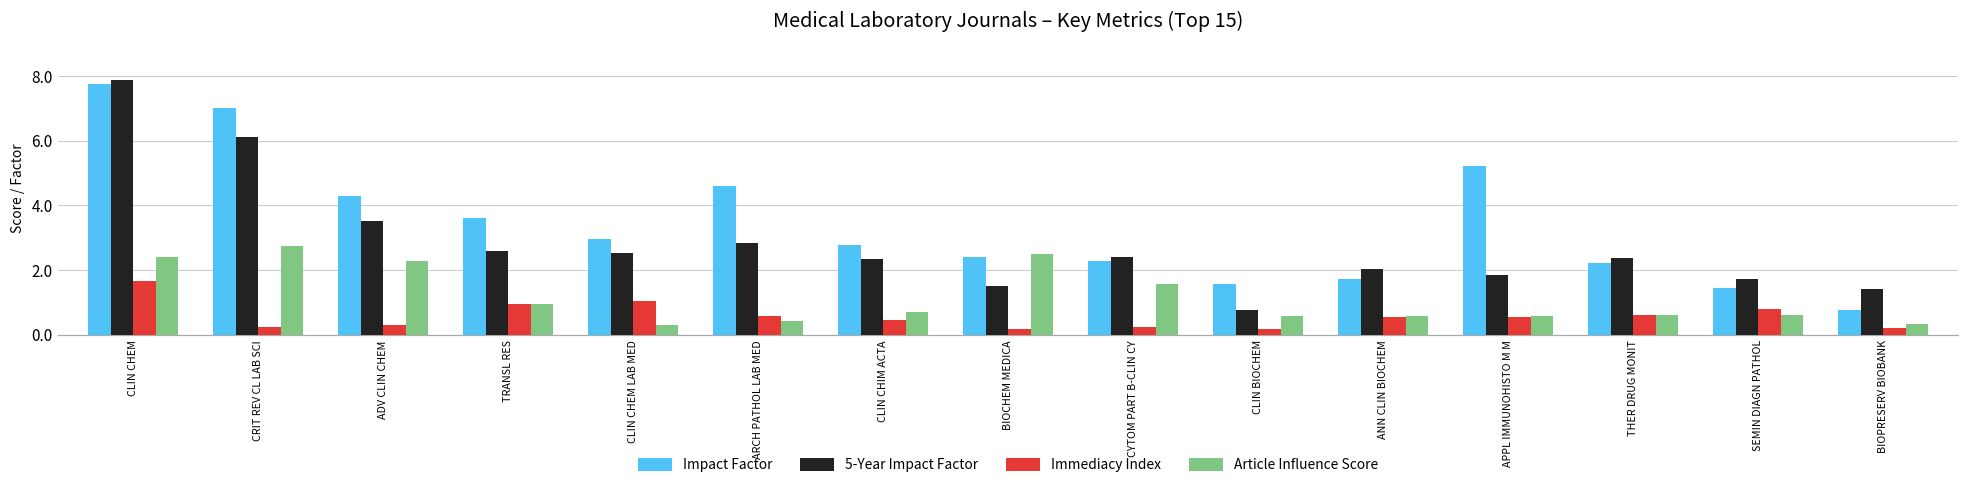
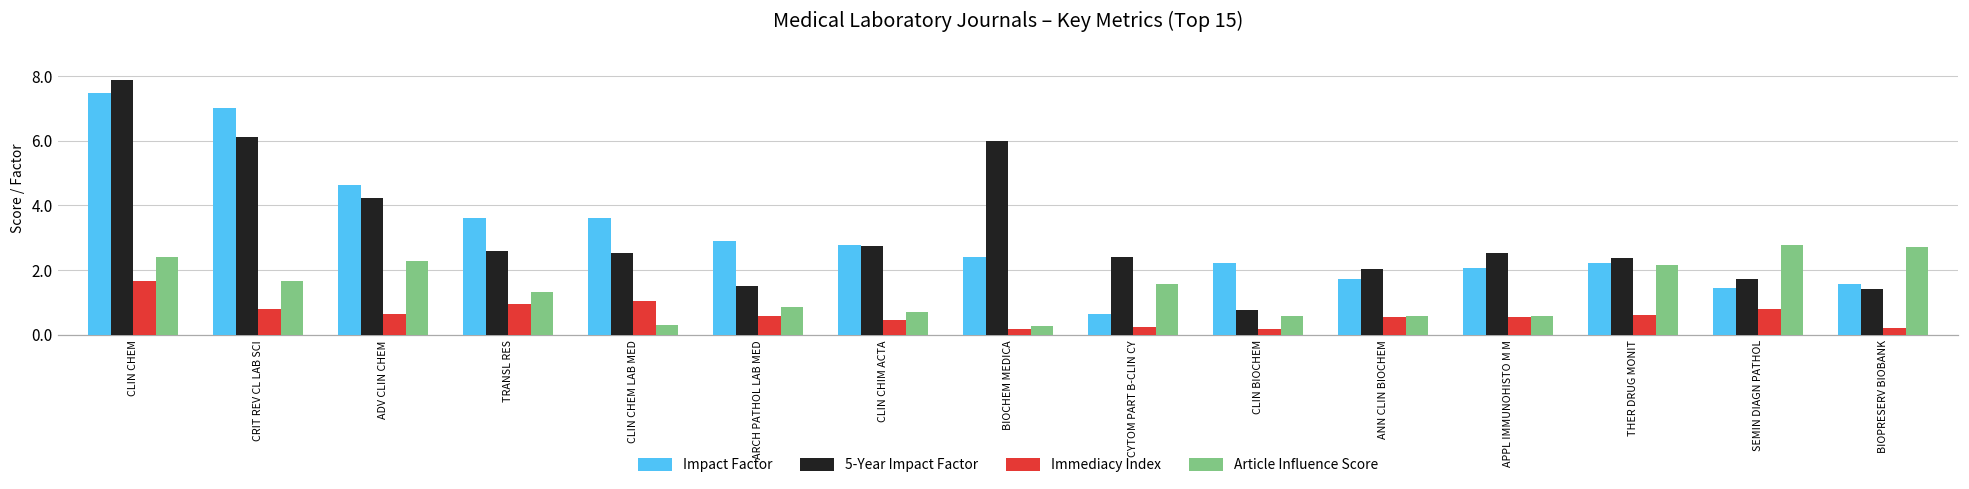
  {
    "Impact Factor": {
-     "CLIN CHEM": 7.8,
+     "CLIN CHEM": 7.5,
      "CRIT REV CL LAB SCI": 7.0,
-     "ADV CLIN CHEM": 4.3,
+     "ADV CLIN CHEM": 4.6,
      "TRANSL RES": 3.6,
-     "CLIN CHEM LAB MED": 3.0,
-     "ARCH PATHOL LAB MED": 4.6,
+     "CLIN CHEM LAB MED": 3.6,
+     "ARCH PATHOL LAB MED": 2.9,
      "CLIN CHIM ACTA": 2.8,
      "BIOCHEM MEDICA": 2.4,
-     "CYTOM PART B-CLIN CY": 2.3,
-     "CLIN BIOCHEM": 1.6,
+     "CYTOM PART B-CLIN CY": 0.7,
+     "CLIN BIOCHEM": 2.2,
      "ANN CLIN BIOCHEM": 1.7,
-     "APPL IMMUNOHISTO M M": 5.2,
+     "APPL IMMUNOHISTO M M": 2.1,
      "THER DRUG MONIT": 2.2,
      "SEMIN DIAGN PATHOL": 1.4,
-     "BIOPRESERV BIOBANK": 0.8
+     "BIOPRESERV BIOBANK": 1.6
    },
    "5-Year Impact Factor": {
      "CLIN CHEM": 7.9,
      "CRIT REV CL LAB SCI": 6.1,
-     "ADV CLIN CHEM": 3.5,
+     "ADV CLIN CHEM": 4.2,
      "TRANSL RES": 2.6,
      "CLIN CHEM LAB MED": 2.5,
-     "ARCH PATHOL LAB MED": 2.8,
-     "CLIN CHIM ACTA": 2.3,
-     "BIOCHEM MEDICA": 1.5,
+     "ARCH PATHOL LAB MED": 1.5,
+     "CLIN CHIM ACTA": 2.7,
+     "BIOCHEM MEDICA": 6.0,
      "CYTOM PART B-CLIN CY": 2.4,
      "CLIN BIOCHEM": 0.8,
      "ANN CLIN BIOCHEM": 2.0,
-     "APPL IMMUNOHISTO M M": 1.8,
+     "APPL IMMUNOHISTO M M": 2.5,
      "THER DRUG MONIT": 2.4,
      "SEMIN DIAGN PATHOL": 1.7,
      "BIOPRESERV BIOBANK": 1.4
    },
    "Immediacy Index": {
      "CLIN CHEM": 1.7,
-     "CRIT REV CL LAB SCI": 0.3,
-     "ADV CLIN CHEM": 0.3,
+     "CRIT REV CL LAB SCI": 0.8,
+     "ADV CLIN CHEM": 0.6,
      "TRANSL RES": 1.0,
      "CLIN CHEM LAB MED": 1.0,
      "ARCH PATHOL LAB MED": 0.6,
      "CLIN CHIM ACTA": 0.5,
      "BIOCHEM MEDICA": 0.2,
      "CYTOM PART B-CLIN CY": 0.2,
      "CLIN BIOCHEM": 0.2,
      "ANN CLIN BIOCHEM": 0.6,
      "APPL IMMUNOHISTO M M": 0.5,
      "THER DRUG MONIT": 0.6,
      "SEMIN DIAGN PATHOL": 0.8,
      "BIOPRESERV BIOBANK": 0.2
    },
    "Article Influence Score": {
      "CLIN CHEM": 2.4,
-     "CRIT REV CL LAB SCI": 2.8,
+     "CRIT REV CL LAB SCI": 1.7,
      "ADV CLIN CHEM": 2.3,
-     "TRANSL RES": 1.0,
+     "TRANSL RES": 1.3,
      "CLIN CHEM LAB MED": 0.3,
-     "ARCH PATHOL LAB MED": 0.4,
+     "ARCH PATHOL LAB MED": 0.9,
      "CLIN CHIM ACTA": 0.7,
-     "BIOCHEM MEDICA": 2.5,
+     "BIOCHEM MEDICA": 0.3,
      "CYTOM PART B-CLIN CY": 1.6,
      "CLIN BIOCHEM": 0.6,
      "ANN CLIN BIOCHEM": 0.6,
      "APPL IMMUNOHISTO M M": 0.6,
-     "THER DRUG MONIT": 0.6,
-     "SEMIN DIAGN PATHOL": 0.6,
-     "BIOPRESERV BIOBANK": 0.3
+     "THER DRUG MONIT": 2.1,
+     "SEMIN DIAGN PATHOL": 2.8,
+     "BIOPRESERV BIOBANK": 2.7
    }
  }
